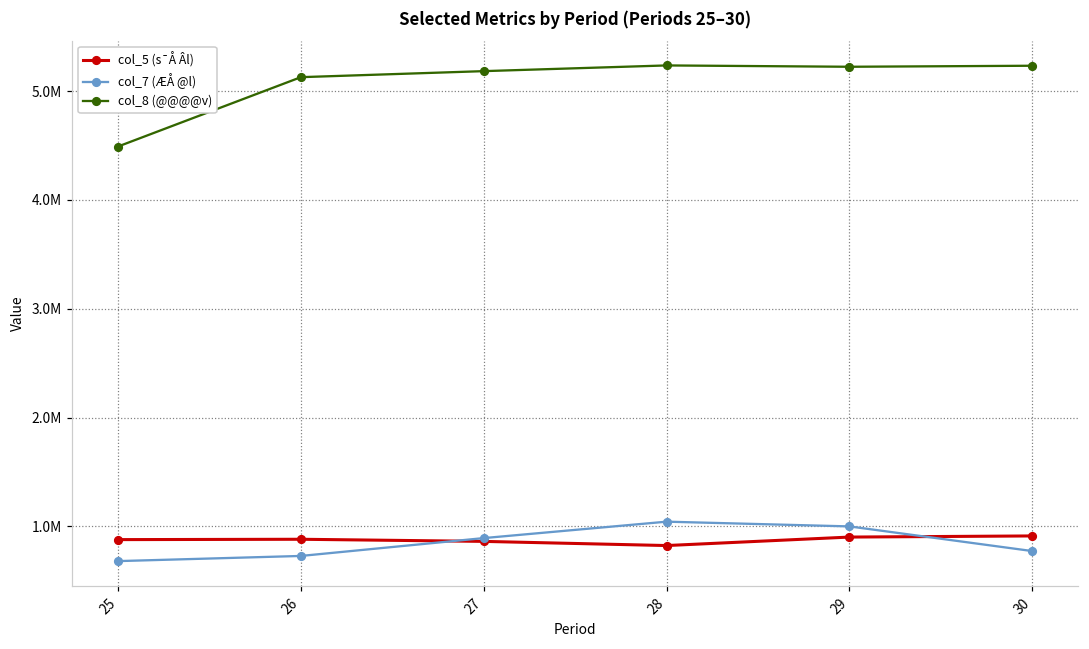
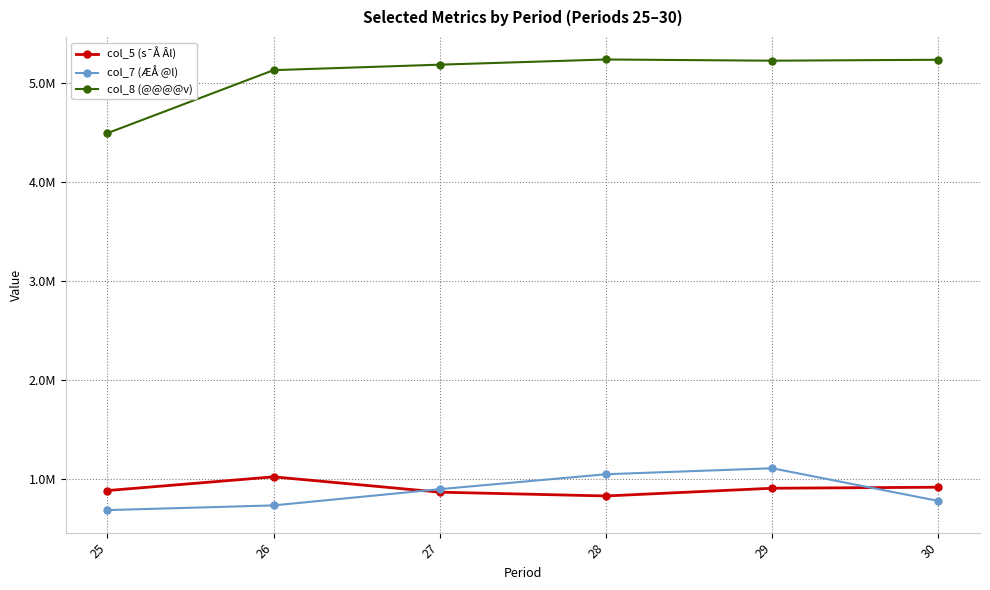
  {
    "col_5 (s¯Å Âl)": {
      "25": 900000,
-     "26": 900000,
+     "26": 1000000,
      "27": 900000,
      "28": 800000,
      "29": 900000,
      "30": 900000
    },
    "col_7 (ÆÅ @l)": {
      "25": 700000,
      "26": 700000,
      "27": 900000,
      "28": 1000000,
-     "29": 1000000,
+     "29": 1100000,
      "30": 800000
    },
    "col_8 (@@@@v)": {
      "25": 4500000,
      "26": 5100000,
      "27": 5200000,
      "28": 5200000,
      "29": 5200000,
      "30": 5200000
    }
  }
